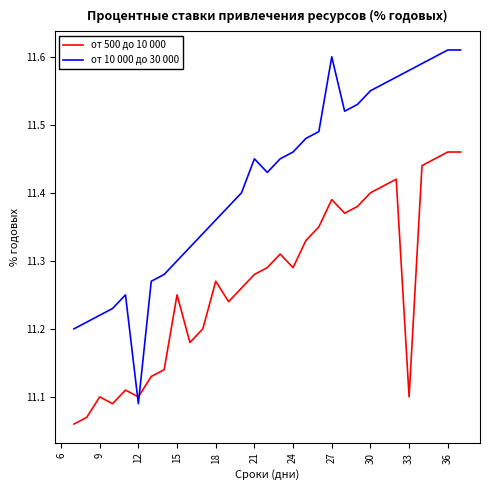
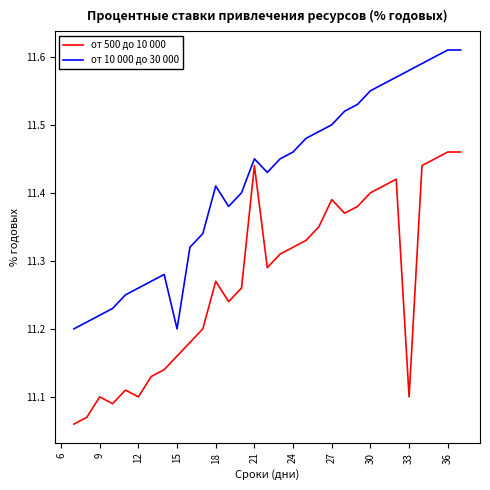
  {
    "от 500 до 10 000": {
      "9": 11.10,
      "12": 11.10,
-     "15": 11.25,
+     "15": 11.16,
      "18": 11.27,
-     "21": 11.28,
-     "24": 11.29,
+     "21": 11.44,
+     "24": 11.32,
      "27": 11.39,
      "30": 11.40,
      "33": 11.10,
      "36": 11.46
    },
    "от 10 000 до 30 000": {
      "9": 11.22,
-     "12": 11.09,
-     "15": 11.3,
-     "18": 11.36,
+     "12": 11.26,
+     "15": 11.2,
+     "18": 11.41,
      "21": 11.45,
      "24": 11.46,
-     "27": 11.6,
+     "27": 11.5,
      "30": 11.55,
      "33": 11.58,
      "36": 11.61
    }
  }
